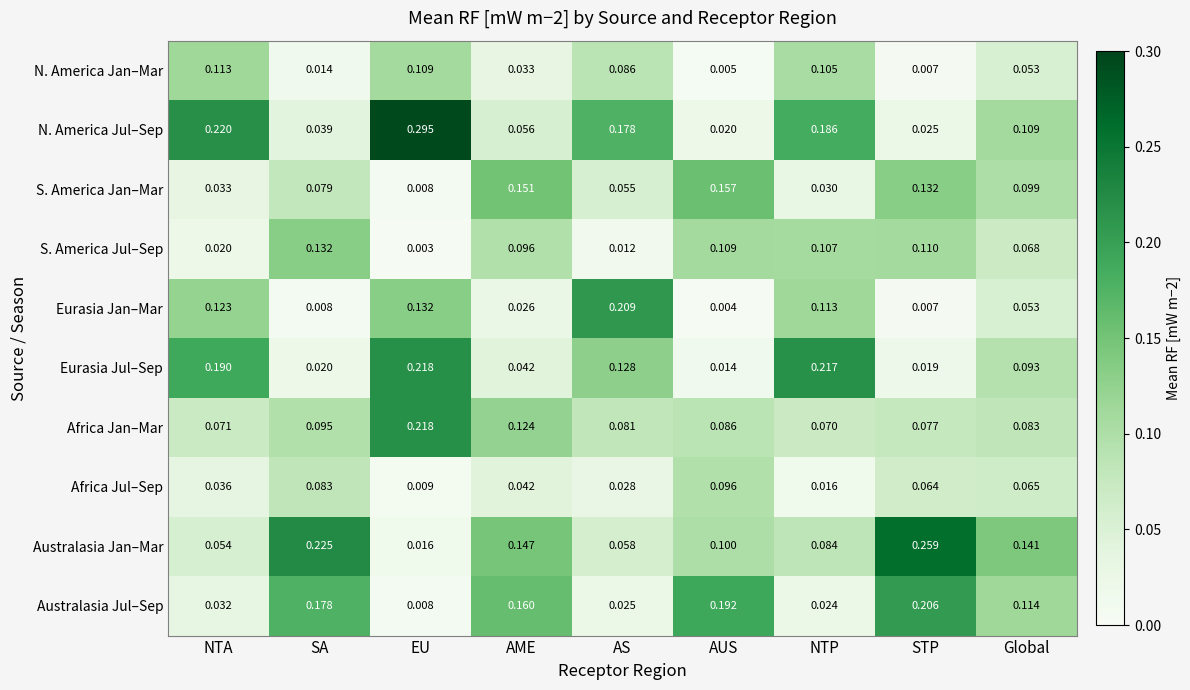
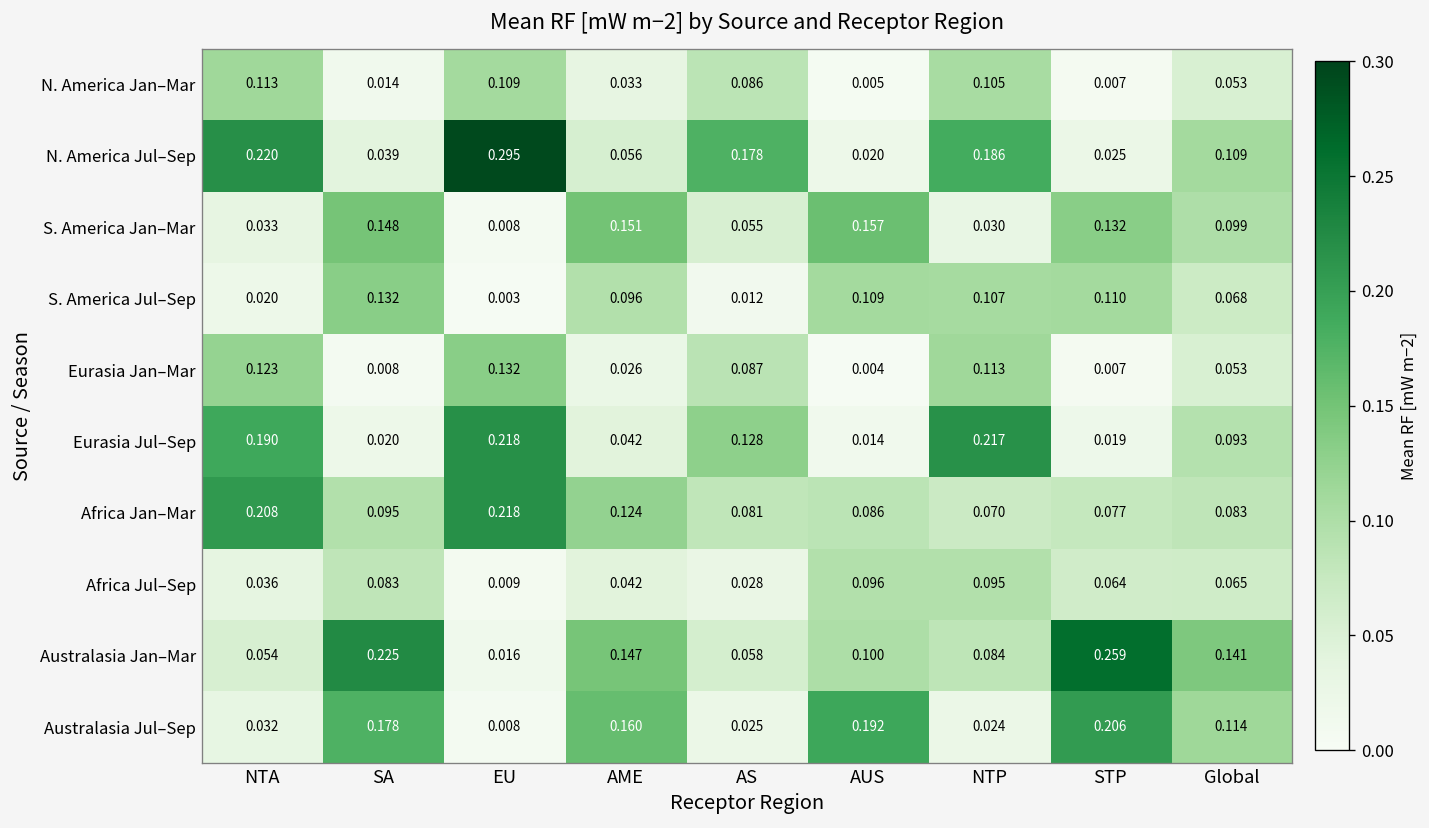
  {
    "N. America Jan–Mar": {
      "NTA": 0.113,
      "SA": 0.014,
      "EU": 0.109,
      "AME": 0.033,
      "AS": 0.086,
      "AUS": 0.005,
      "NTP": 0.105,
      "STP": 0.007,
      "Global": 0.053
    },
    "N. America Jul–Sep": {
      "NTA": 0.220,
      "SA": 0.039,
      "EU": 0.295,
      "AME": 0.056,
      "AS": 0.178,
      "AUS": 0.020,
      "NTP": 0.186,
      "STP": 0.025,
      "Global": 0.109
    },
    "S. America Jan–Mar": {
      "NTA": 0.033,
-     "SA": 0.079,
+     "SA": 0.148,
      "EU": 0.008,
      "AME": 0.151,
      "AS": 0.055,
      "AUS": 0.157,
      "NTP": 0.030,
      "STP": 0.132,
      "Global": 0.099
    },
    "S. America Jul–Sep": {
      "NTA": 0.020,
      "SA": 0.132,
      "EU": 0.003,
      "AME": 0.096,
      "AS": 0.012,
      "AUS": 0.109,
      "NTP": 0.107,
      "STP": 0.110,
      "Global": 0.068
    },
    "Eurasia Jan–Mar": {
      "NTA": 0.123,
      "SA": 0.008,
      "EU": 0.132,
      "AME": 0.026,
-     "AS": 0.209,
+     "AS": 0.087,
      "AUS": 0.004,
      "NTP": 0.113,
      "STP": 0.007,
      "Global": 0.053
    },
    "Eurasia Jul–Sep": {
      "NTA": 0.190,
      "SA": 0.020,
      "EU": 0.218,
      "AME": 0.042,
      "AS": 0.128,
      "AUS": 0.014,
      "NTP": 0.217,
      "STP": 0.019,
      "Global": 0.093
    },
    "Africa Jan–Mar": {
-     "NTA": 0.071,
+     "NTA": 0.208,
      "SA": 0.095,
      "EU": 0.218,
      "AME": 0.124,
      "AS": 0.081,
      "AUS": 0.086,
      "NTP": 0.070,
      "STP": 0.077,
      "Global": 0.083
    },
    "Africa Jul–Sep": {
      "NTA": 0.036,
      "SA": 0.083,
      "EU": 0.009,
      "AME": 0.042,
      "AS": 0.028,
      "AUS": 0.096,
-     "NTP": 0.016,
+     "NTP": 0.095,
      "STP": 0.064,
      "Global": 0.065
    },
    "Australasia Jan–Mar": {
      "NTA": 0.054,
      "SA": 0.225,
      "EU": 0.016,
      "AME": 0.147,
      "AS": 0.058,
      "AUS": 0.100,
      "NTP": 0.084,
      "STP": 0.259,
      "Global": 0.141
    },
    "Australasia Jul–Sep": {
      "NTA": 0.032,
      "SA": 0.178,
      "EU": 0.008,
      "AME": 0.160,
      "AS": 0.025,
      "AUS": 0.192,
      "NTP": 0.024,
      "STP": 0.206,
      "Global": 0.114
    }
  }
